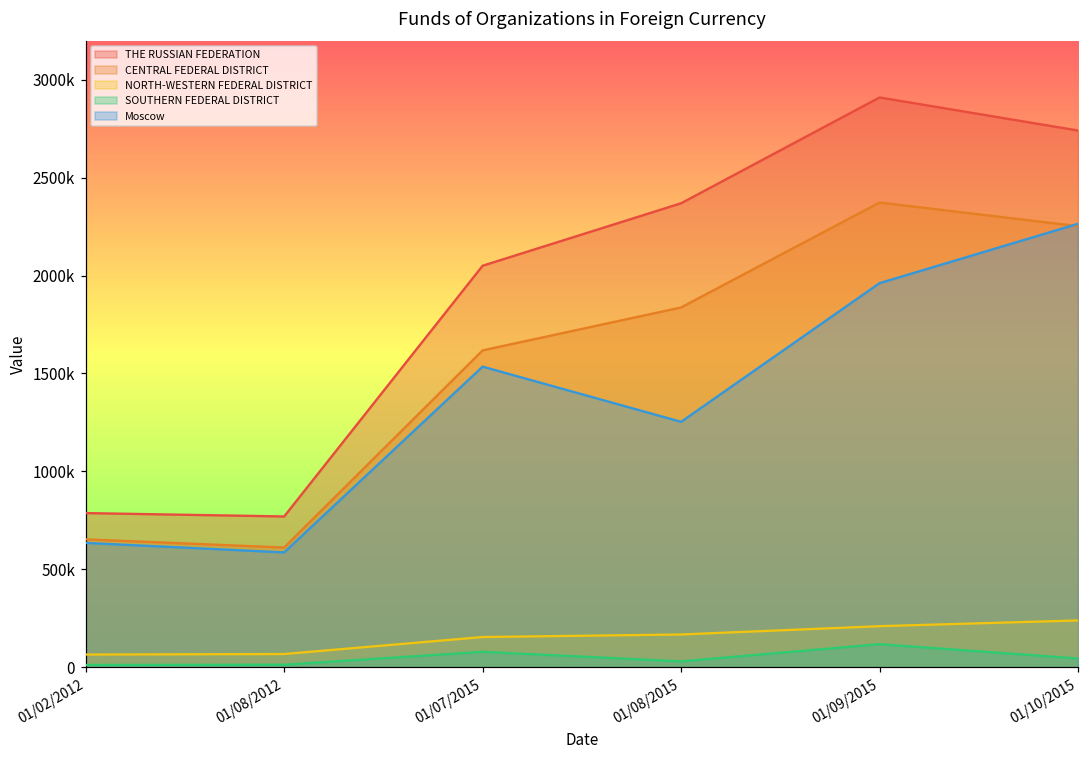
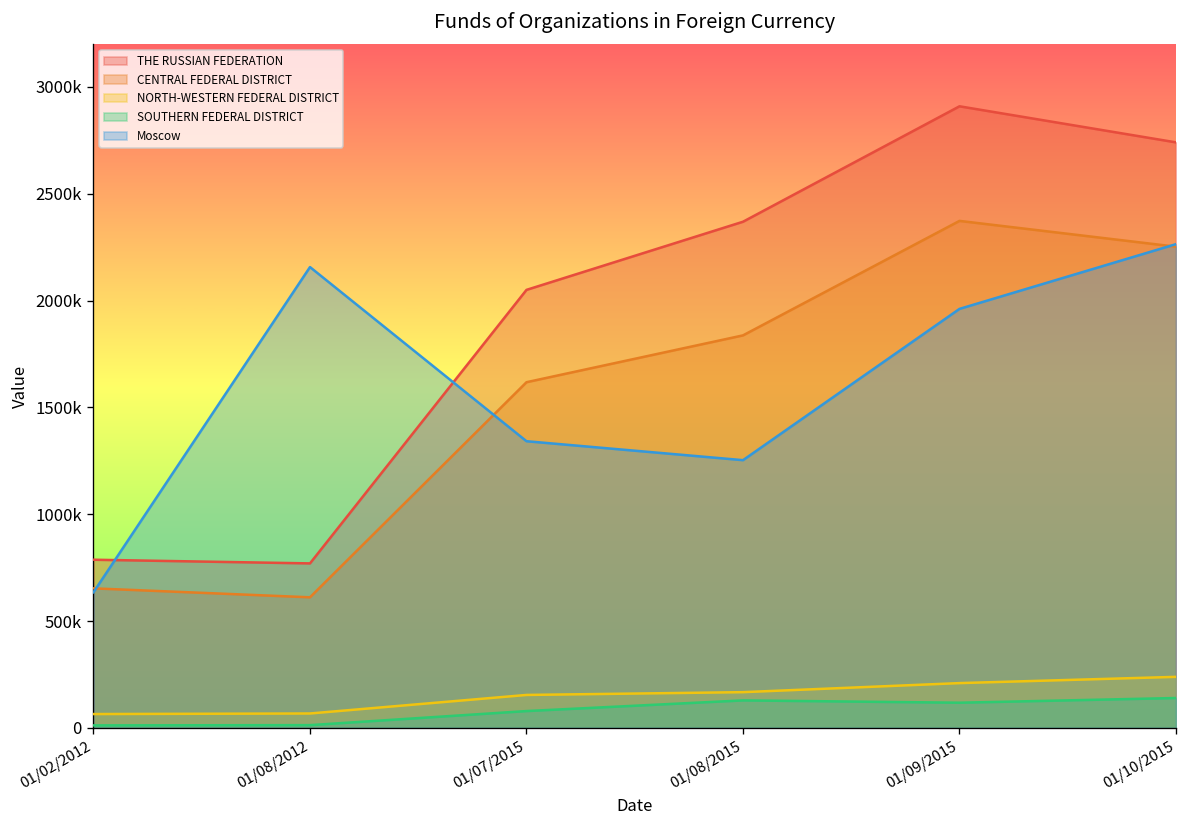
  {
    "SOUTHERN FEDERAL DISTRICT": {
      "01/02/2012": 10000,
      "01/08/2012": 10000,
      "01/07/2015": 80000,
-     "01/08/2015": 30000,
+     "01/08/2015": 130000,
      "01/09/2015": 120000,
-     "01/10/2015": 40000
+     "01/10/2015": 140000
    },
    "Moscow": {
      "01/02/2012": 640000,
-     "01/08/2012": 590000,
-     "01/07/2015": 1540000,
+     "01/08/2012": 2160000,
+     "01/07/2015": 1340000,
      "01/08/2015": 1250000,
      "01/09/2015": 1960000
    }
  }
